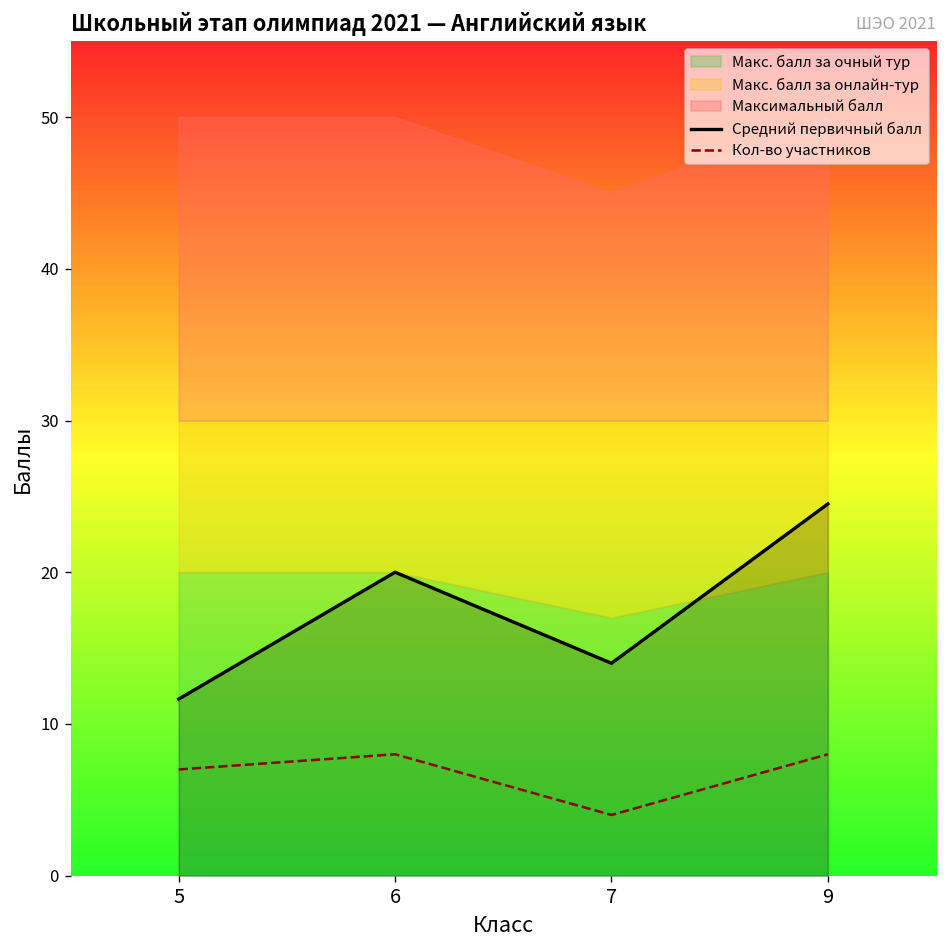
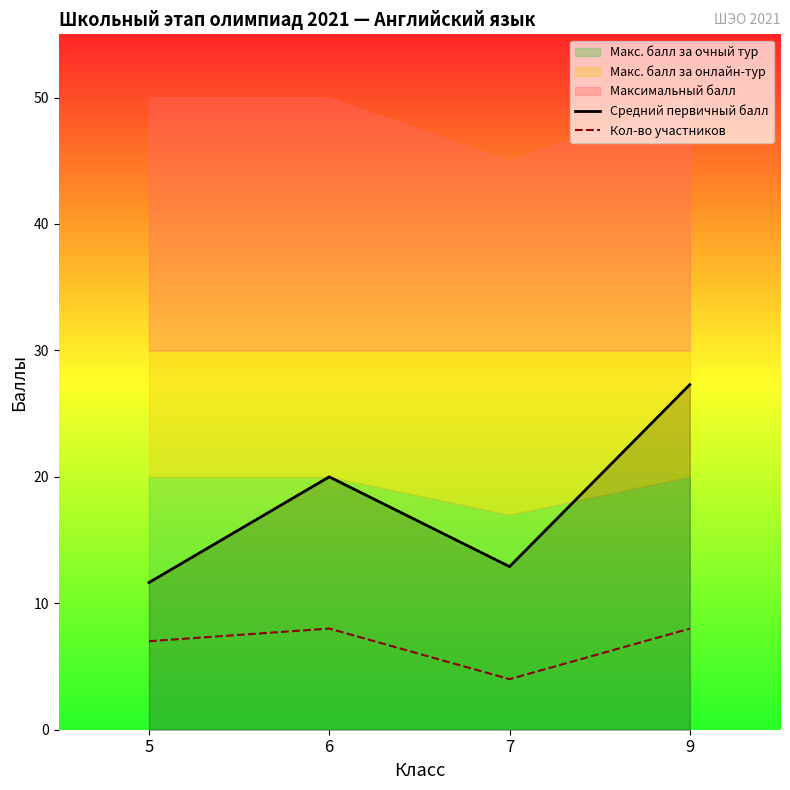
  {
    "Средний первичный балл": {
      "5": 11.6,
-     "7": 14.0,
-     "9": 24.5
+     "7": 12.9,
+     "9": 27.3
    },
    "Макс. балл за очный тур": {
      "5": 20.0,
      "7": 17.0
    },
    "Кол-во участников": {
      "5": 7.0,
      "6": 8.0,
      "7": 4.0,
      "9": 8.0
    }
  }
